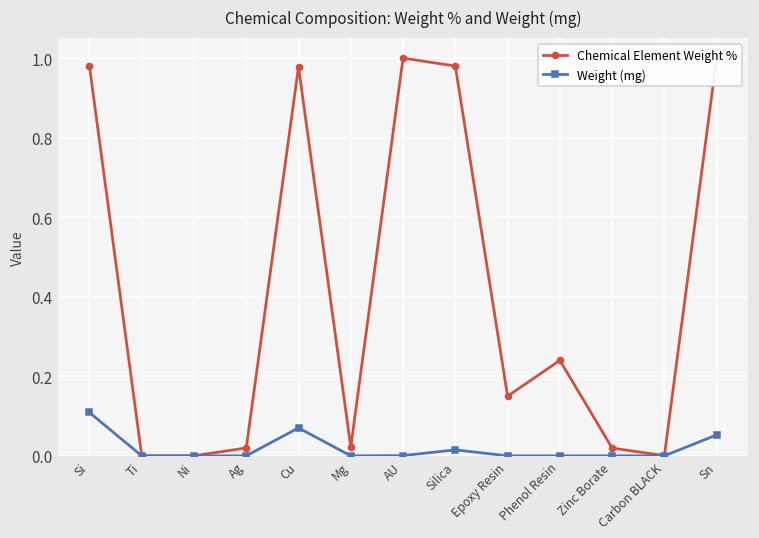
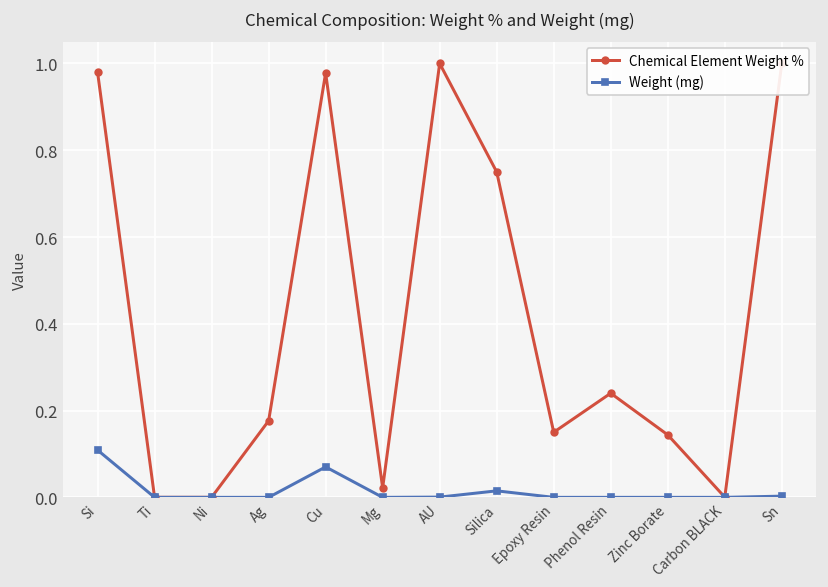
  {
    "Chemical Element Weight %": {
      "Si": 0.98,
-     "Ag": 0.02,
+     "Ag": 0.18,
      "Cu": 0.98,
      "Mg": 0.02,
      "AU": 1.00,
-     "Silica": 0.98,
+     "Silica": 0.75,
      "Epoxy Resin": 0.15,
      "Phenol Resin": 0.24,
-     "Zinc Borate": 0.02
+     "Zinc Borate": 0.14
    },
    "Weight (mg)": {
      "Si": 0.11,
      "Ag": 0.00,
      "Cu": 0.07,
      "Mg": 0.00,
      "AU": 0.00,
      "Silica": 0.02,
      "Epoxy Resin": 0.00,
      "Phenol Resin": 0.00,
      "Zinc Borate": 0.00,
-     "Sn": 0.05
+     "Sn": 0.00
    }
  }
